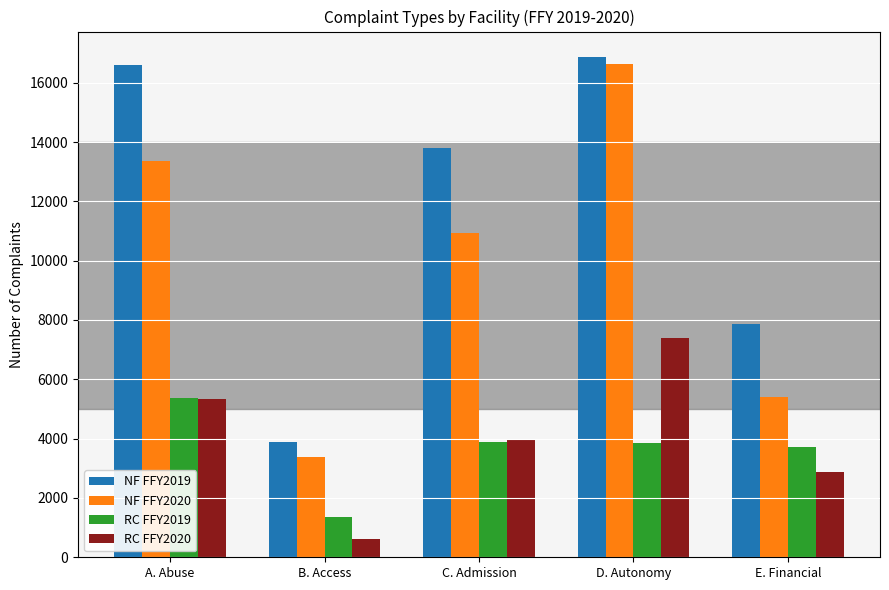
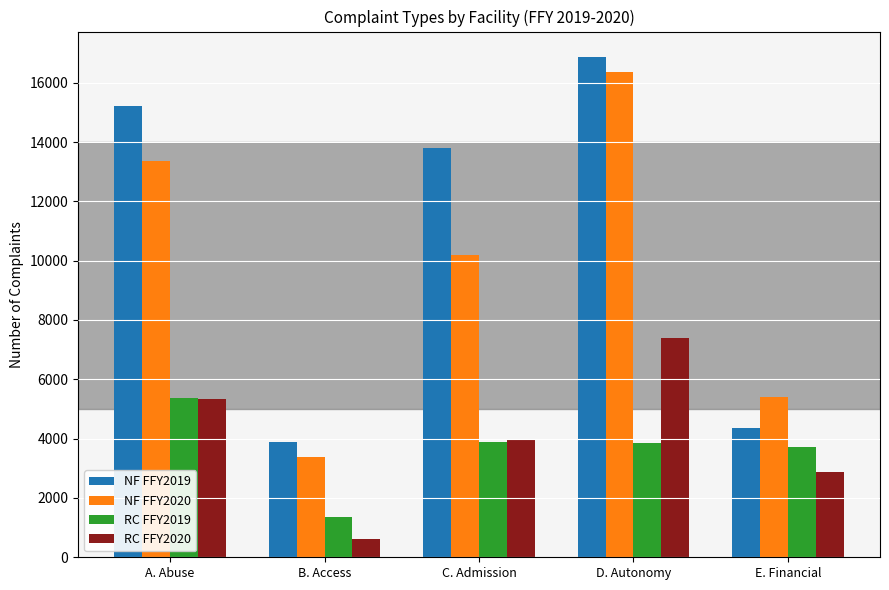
  {
    "NF FFY2019": {
-     "A. Abuse": 16600,
+     "A. Abuse": 15200,
      "B. Access": 3900,
      "C. Admission": 13800,
      "D. Autonomy": 16900,
-     "E. Financial": 7900
+     "E. Financial": 4400
    },
    "NF FFY2020": {
      "A. Abuse": 13300,
      "B. Access": 3400,
-     "C. Admission": 10900,
-     "D. Autonomy": 16600,
+     "C. Admission": 10200,
+     "D. Autonomy": 16400,
      "E. Financial": 5400
    },
    "RC FFY2019": {
      "A. Abuse": 5400,
      "B. Access": 1400,
      "C. Admission": 3900,
      "D. Autonomy": 3900,
      "E. Financial": 3700
    },
    "RC FFY2020": {
      "A. Abuse": 5400,
      "B. Access": 600,
      "C. Admission": 4000,
      "D. Autonomy": 7400,
      "E. Financial": 2900
    }
  }
